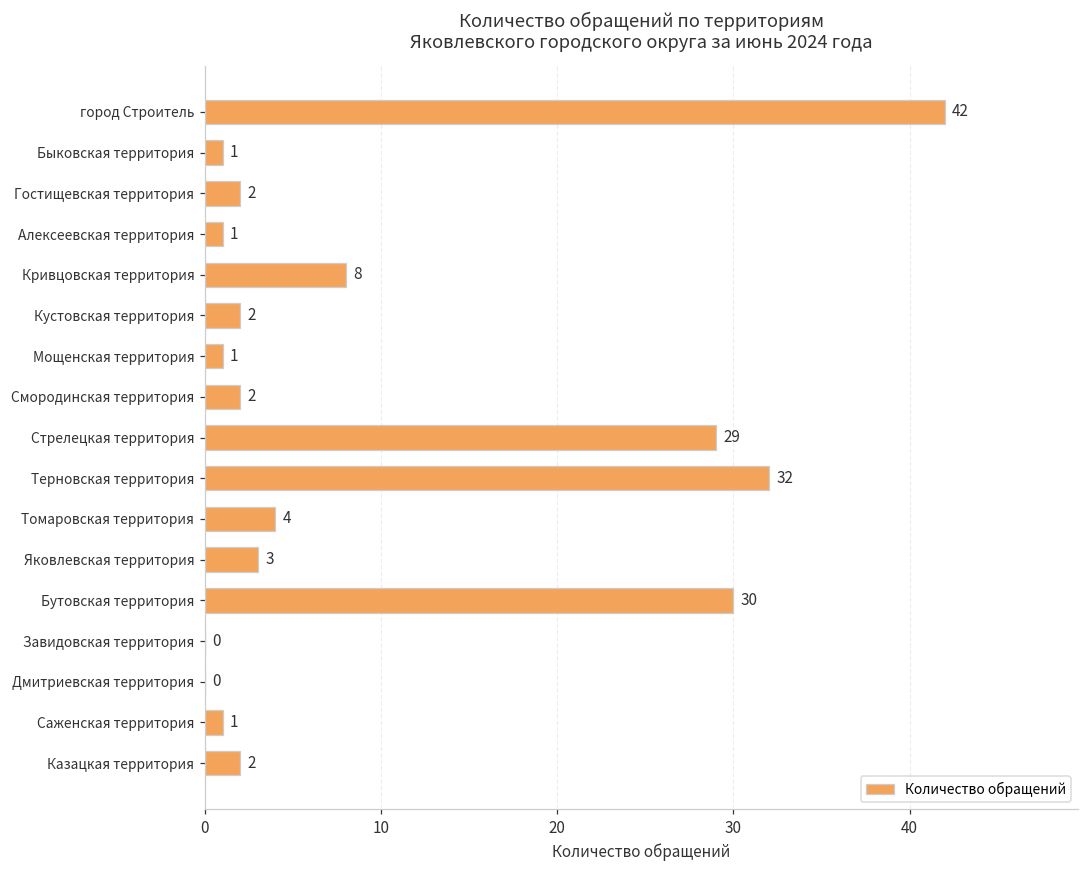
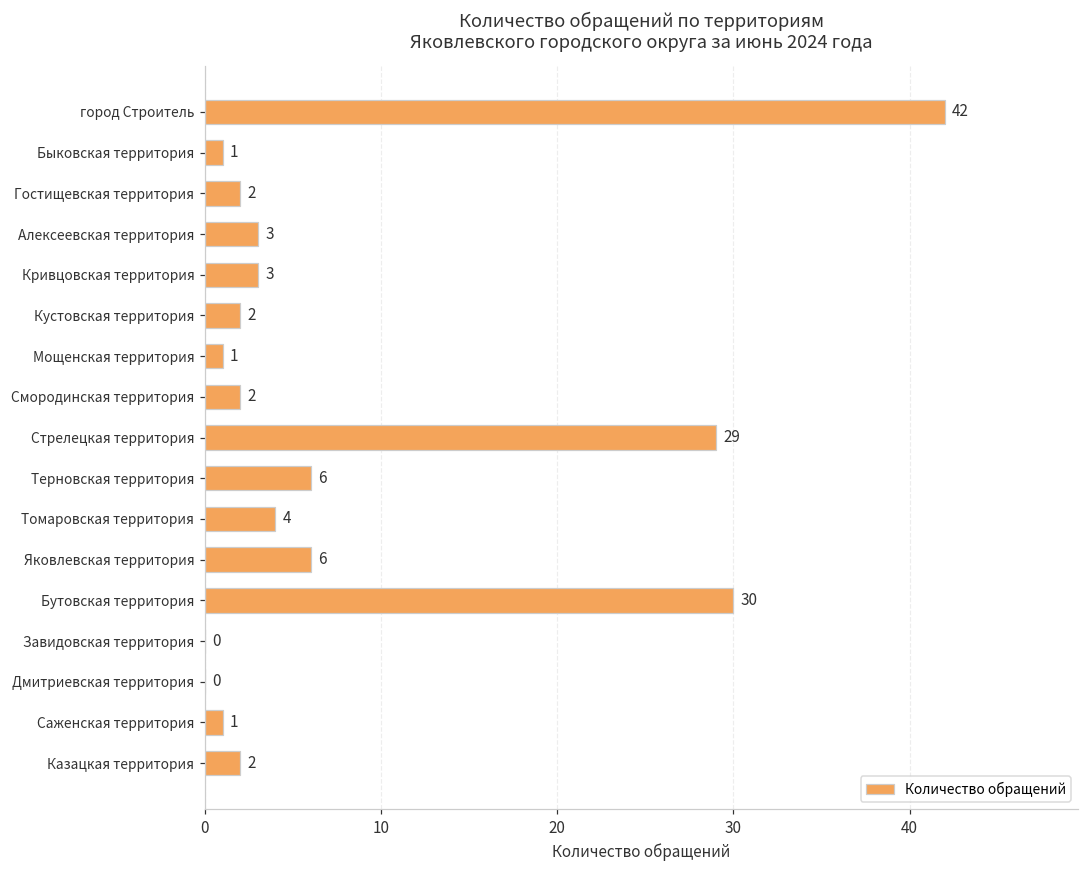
  {
    "город Строитель": 42,
    "Быковская территория": 1,
    "Гостищевская территория": 2,
-   "Алексеевская территория": 1,
-   "Кривцовская территория": 8,
+   "Алексеевская территория": 3,
+   "Кривцовская территория": 3,
    "Кустовская территория": 2,
    "Мощенская территория": 1,
    "Смородинская территория": 2,
    "Стрелецкая территория": 29,
-   "Терновская территория": 32,
+   "Терновская территория": 6,
    "Томаровская территория": 4,
-   "Яковлевская территория": 3,
+   "Яковлевская территория": 6,
    "Бутовская территория": 30,
    "Завидовская территория": 0,
    "Дмитриевская территория": 0,
    "Саженская территория": 1,
    "Казацкая территория": 2
  }
